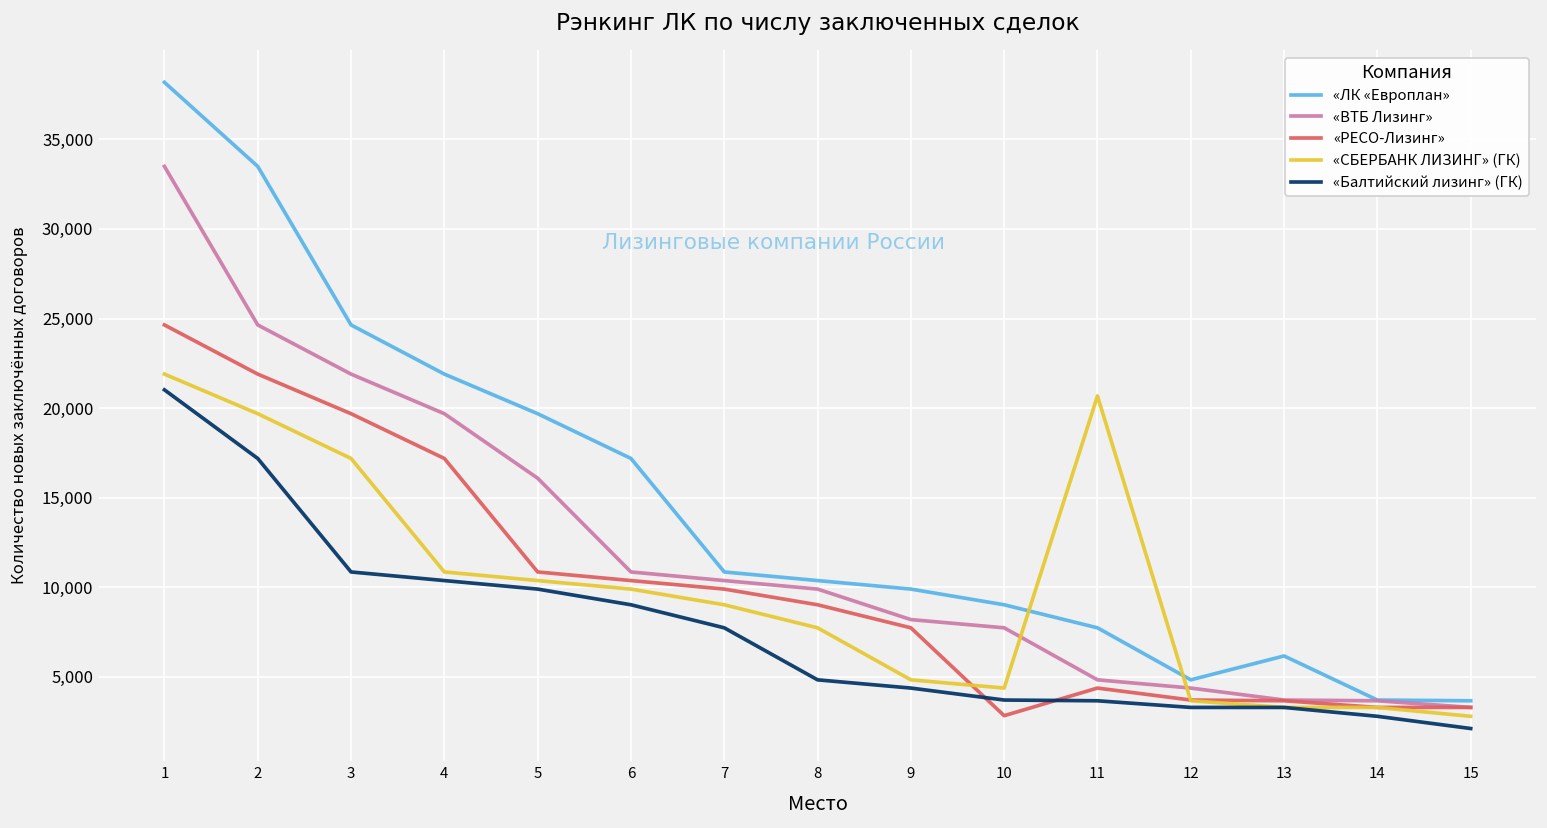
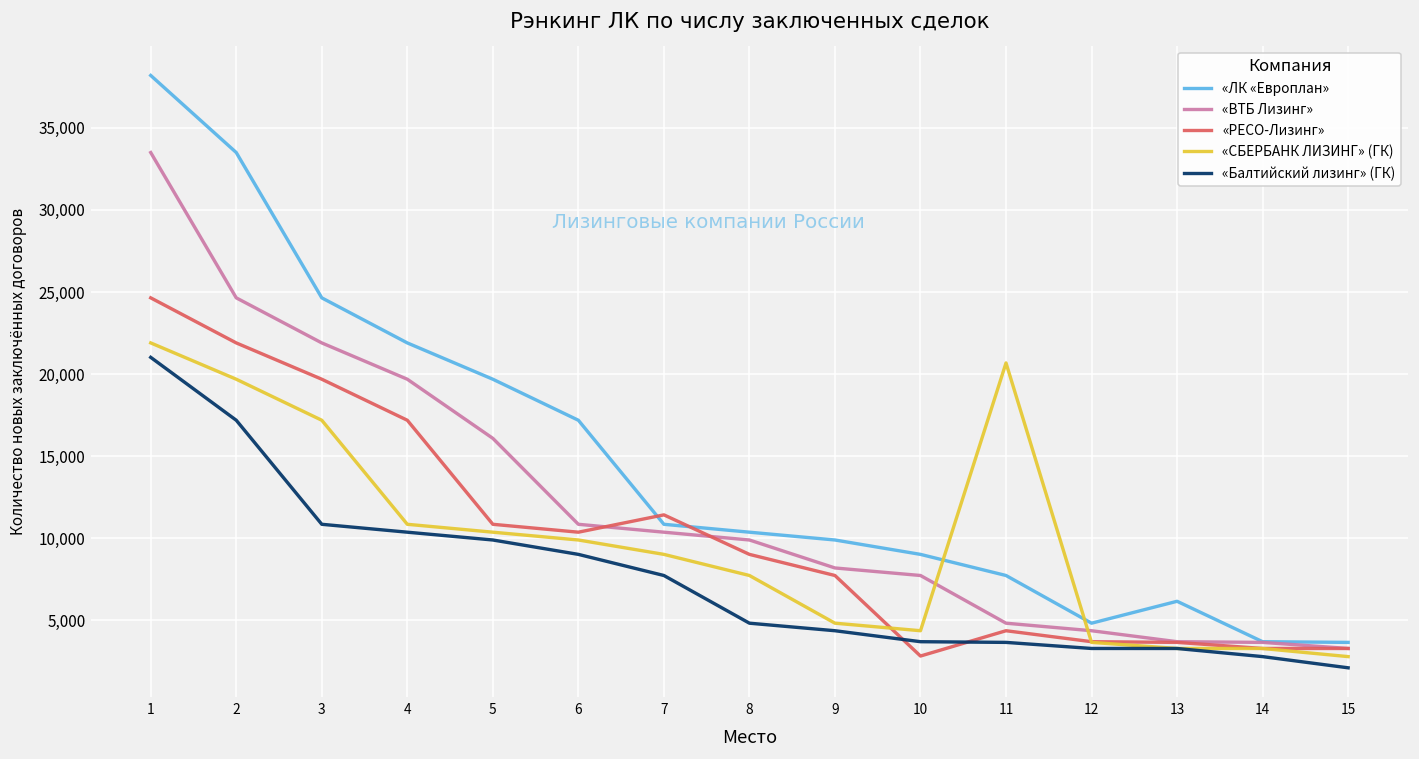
  {
    "«ЛК «Европлан»": {
      "1": "38,200",
      "2": "33,500",
      "3": "24,600",
      "4": "21,900",
      "5": "19,700",
      "6": "17,200",
      "7": "10,900",
      "8": "10,400",
      "9": "9,900",
      "10": "9,000",
      "11": "7,700",
      "12": "4,800",
      "13": "6,200",
      "15": "3,700"
    },
    "«ВТБ Лизинг»": {
      "1": "33,500",
      "2": "24,600",
      "3": "21,900",
      "4": "19,700",
      "5": "16,100",
      "6": "10,900",
      "7": "10,400",
      "8": "9,900",
      "9": "8,200",
      "10": "7,700",
      "11": "4,800",
      "12": "4,400"
    },
    "«РЕСО-Лизинг»": {
      "1": "24,600",
      "2": "21,900",
      "3": "19,700",
      "4": "17,200",
      "5": "10,900",
      "6": "10,400",
-     "7": "9,900",
+     "7": "11,400",
      "8": "9,000",
      "9": "7,700",
      "10": "2,800",
      "11": "4,400"
    },
    "«СБЕРБАНК ЛИЗИНГ» (ГК)": {
      "1": "21,900",
      "2": "19,700",
      "3": "17,200",
      "4": "10,900",
      "5": "10,400",
      "6": "9,900",
      "7": "9,000",
      "8": "7,700",
      "9": "4,800",
      "10": "4,400",
      "11": "20,700",
      "15": "2,800"
    },
    "«Балтийский лизинг» (ГК)": {
      "1": "21,000",
      "2": "17,200",
      "3": "10,900",
      "4": "10,400",
      "5": "9,900",
      "6": "9,000",
      "7": "7,700",
      "8": "4,800",
      "9": "4,400",
      "10": "3,700",
      "11": "3,700",
      "12": "3,300",
      "14": "2,800",
      "15": "2,100"
    }
  }
